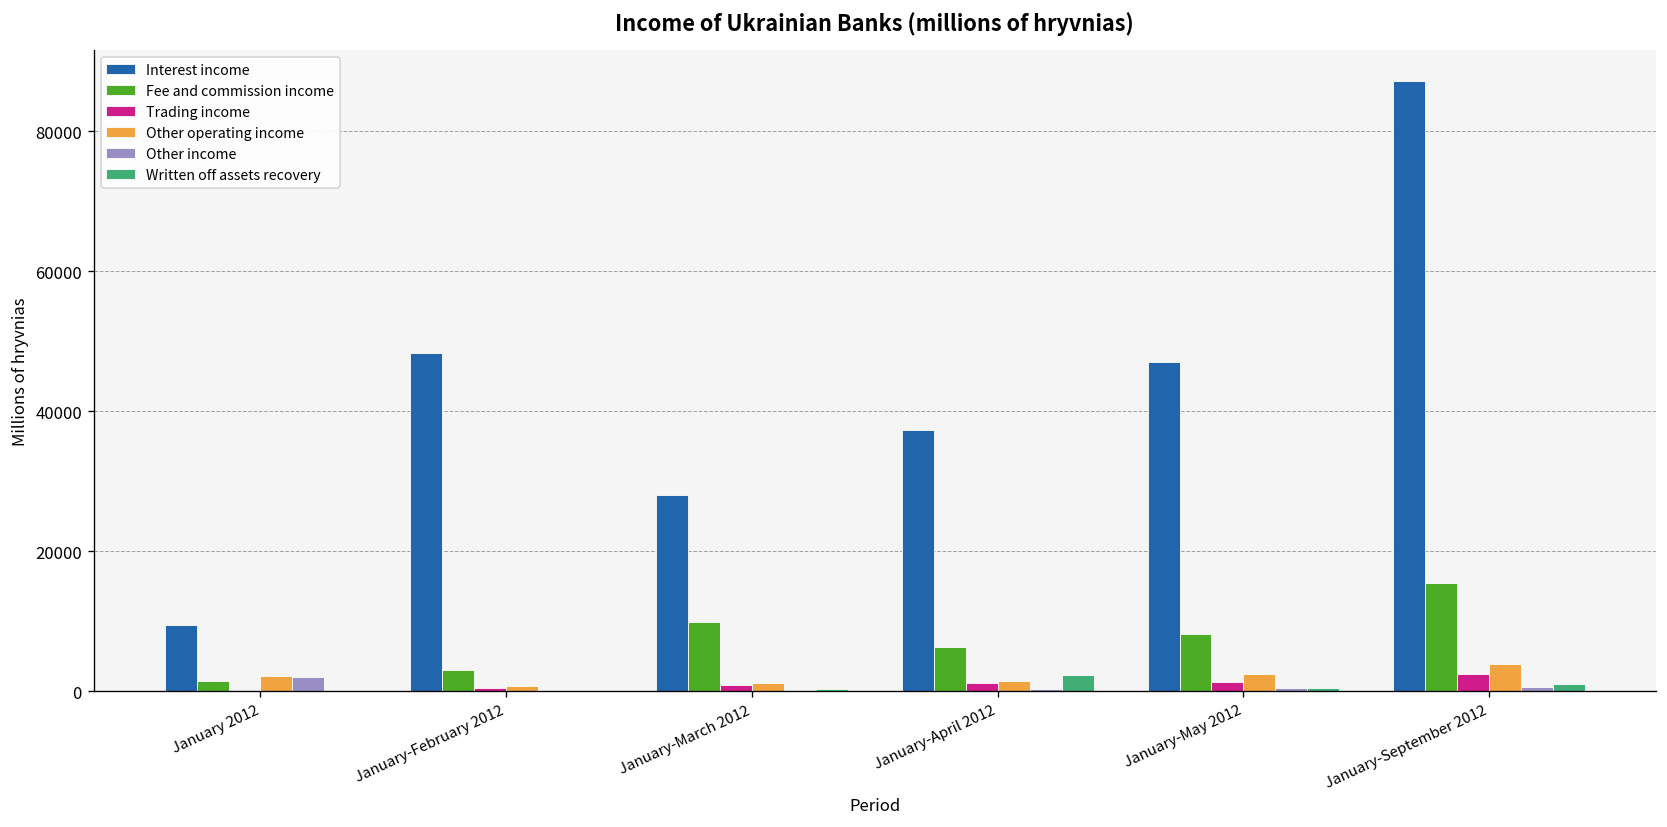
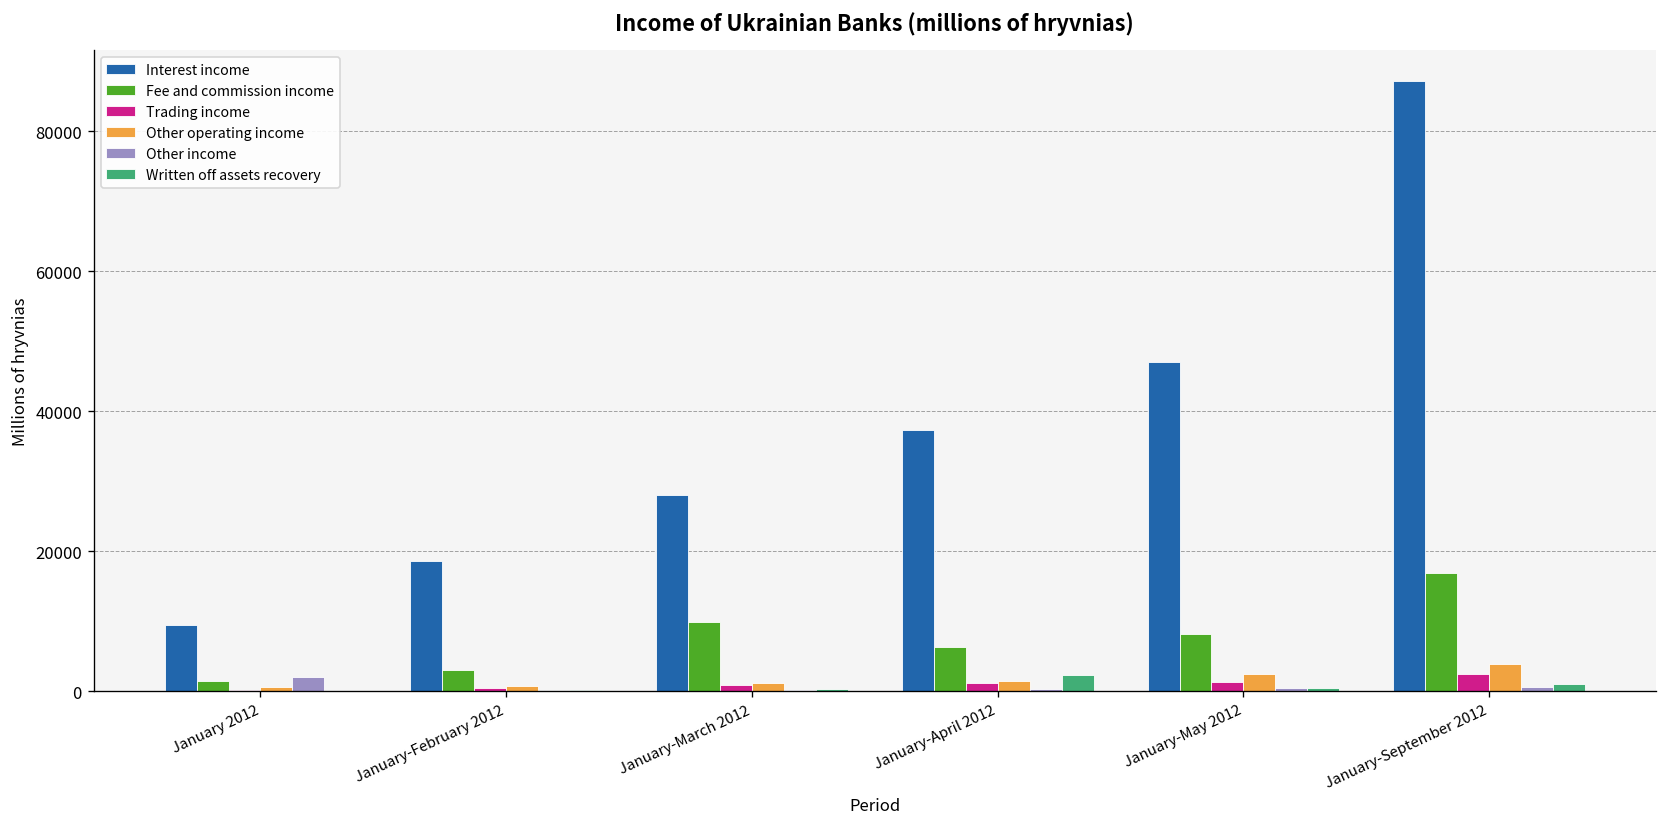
  {
    "Interest income": {
      "January 2012": 9000,
-     "January-February 2012": 48000,
+     "January-February 2012": 19000,
      "January-March 2012": 28000,
      "January-April 2012": 37000,
      "January-May 2012": 47000,
      "January-September 2012": 87000
    },
    "Fee and commission income": {
      "January 2012": 1000,
      "January-February 2012": 3000,
      "January-March 2012": 10000,
      "January-April 2012": 6000,
      "January-May 2012": 8000,
-     "January-September 2012": 15000
+     "January-September 2012": 17000
    },
    "Trading income": {
      "January-February 2012": 1000,
      "January-March 2012": 1000,
      "January-April 2012": 1000,
      "January-May 2012": 1000,
      "January-September 2012": 3000
    },
    "Other operating income": {
-     "January 2012": 2000,
+     "January 2012": 1000,
      "January-February 2012": 1000,
      "January-March 2012": 1000,
      "January-April 2012": 1000,
      "January-May 2012": 2000,
      "January-September 2012": 4000
    },
    "Other income": {
      "January 2012": 2000,
      "January-September 2012": 1000
    },
    "Written off assets recovery": {
      "January-April 2012": 2000,
      "January-May 2012": 0,
      "January-September 2012": 1000
    }
  }
